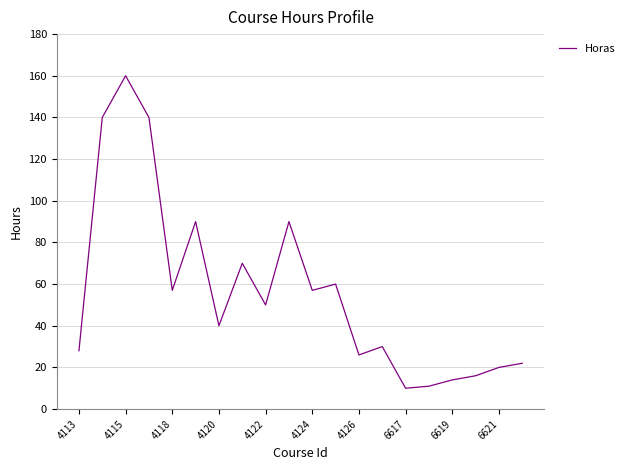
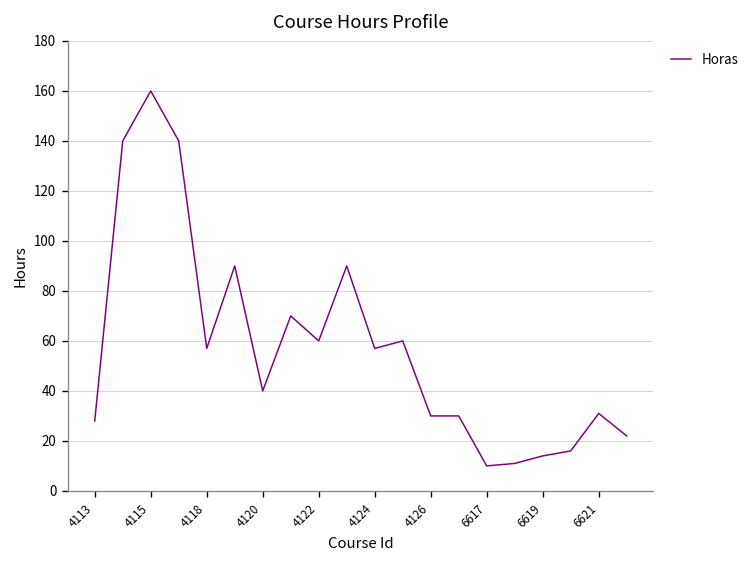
  {
    "4113": 28,
    "4115": 160,
    "4118": 57,
    "4120": 40,
-   "4122": 50,
+   "4122": 60,
    "4124": 57,
-   "4126": 26,
+   "4126": 30,
    "6617": 10,
    "6619": 14,
-   "6621": 20
+   "6621": 31
  }
